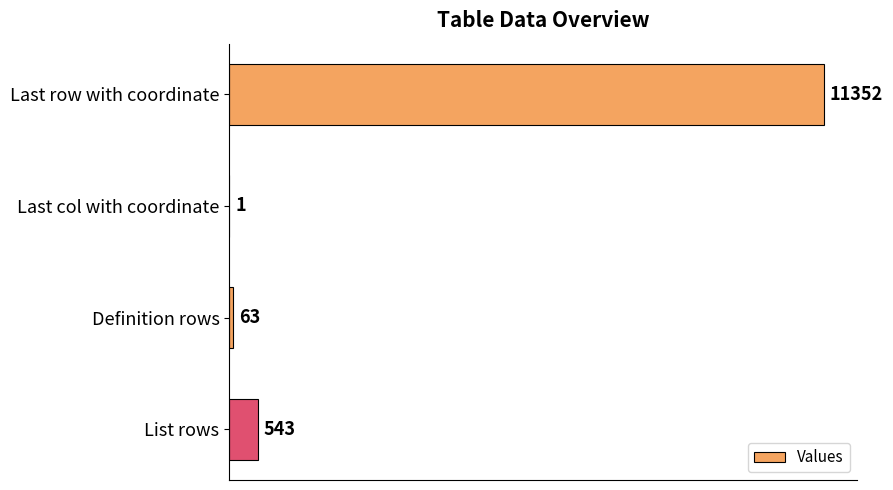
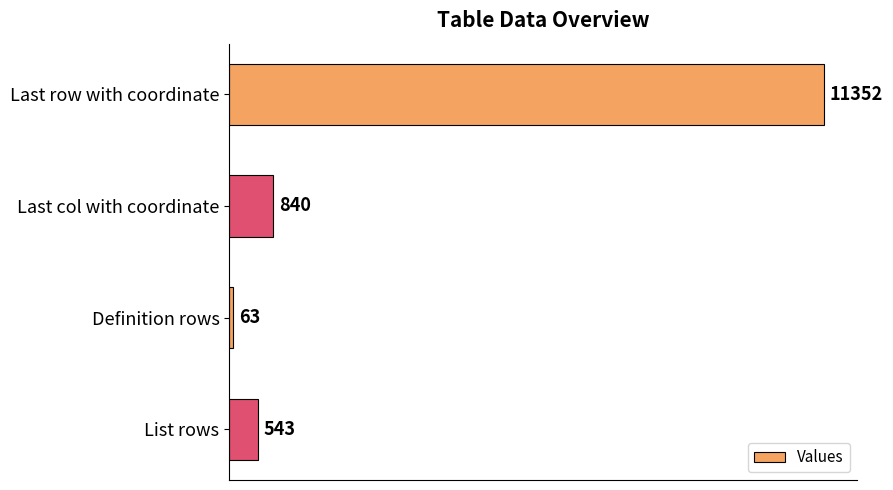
  {
    "Last row with coordinate": 11352,
-   "Last col with coordinate": 1,
+   "Last col with coordinate": 840,
    "Definition rows": 63,
    "List rows": 543
  }
